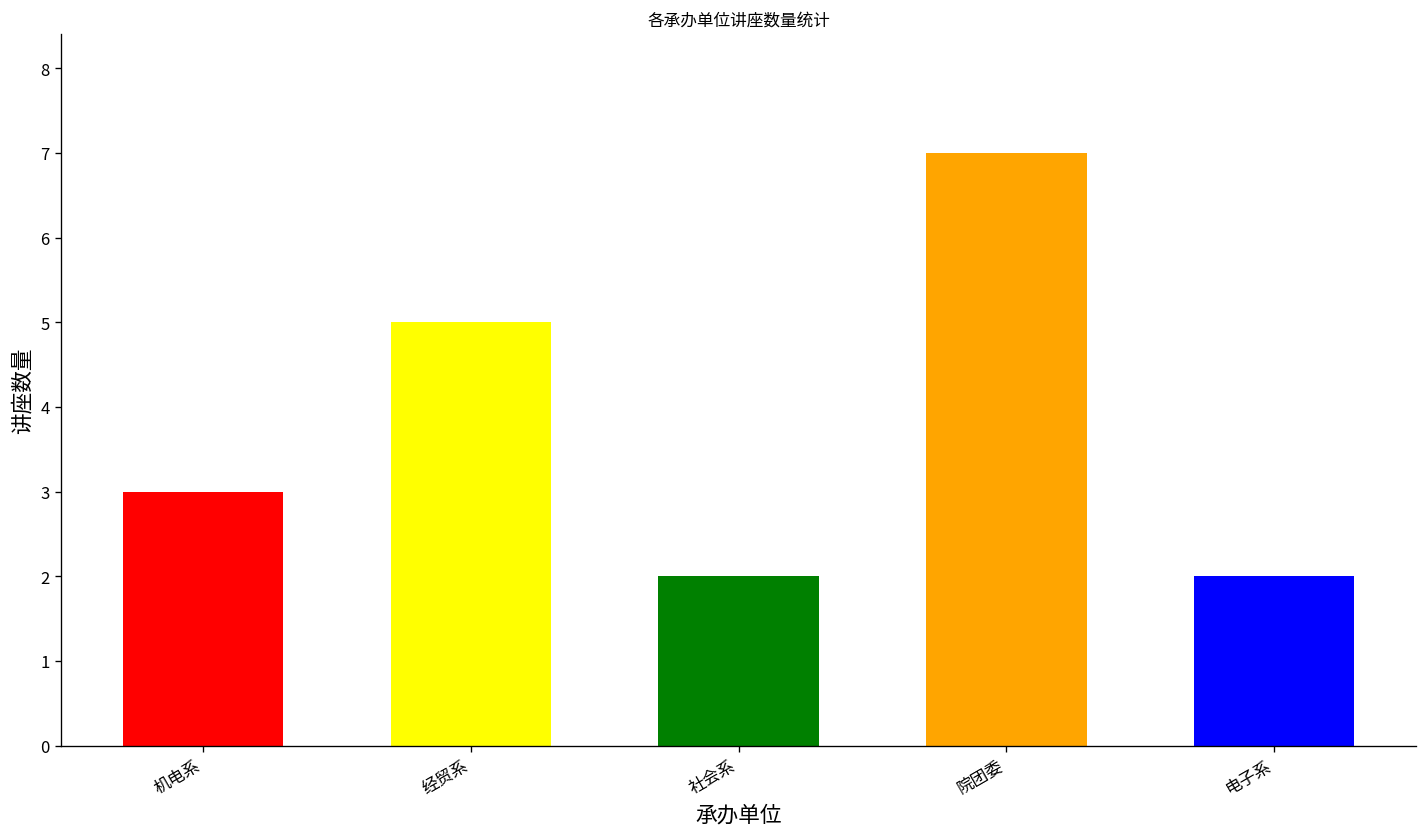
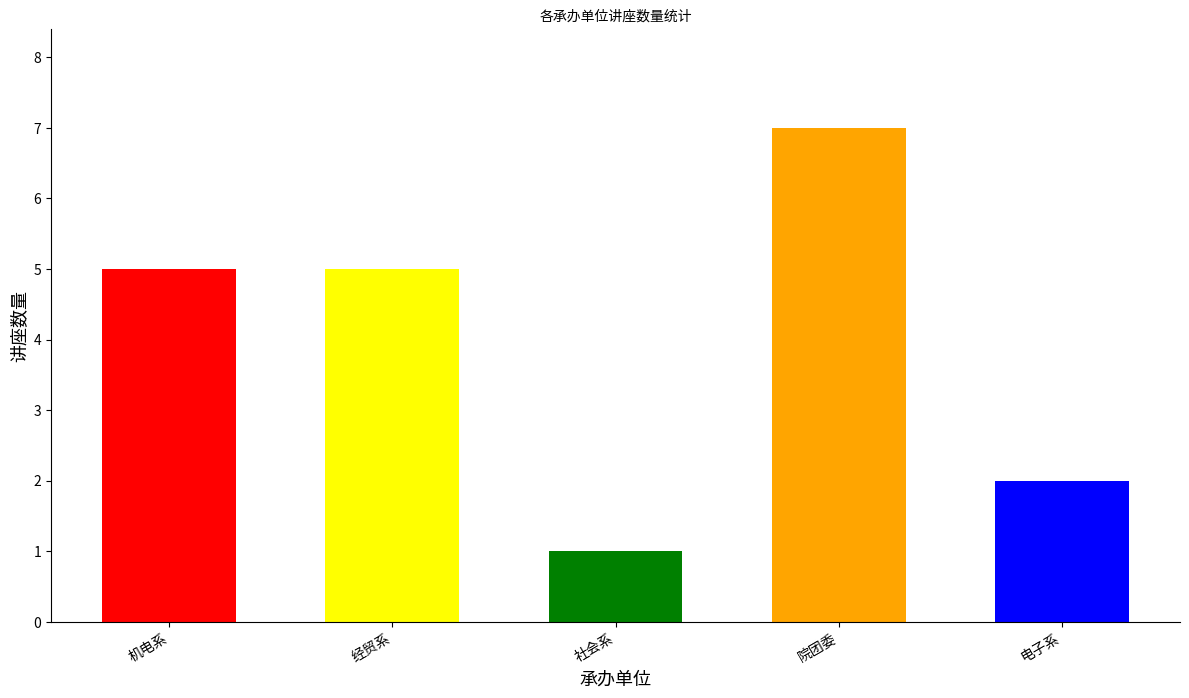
  {
-   "机电系": 3,
+   "机电系": 5,
    "经贸系": 5,
-   "社会系": 2,
+   "社会系": 1,
    "院团委": 7,
    "电子系": 2
  }
